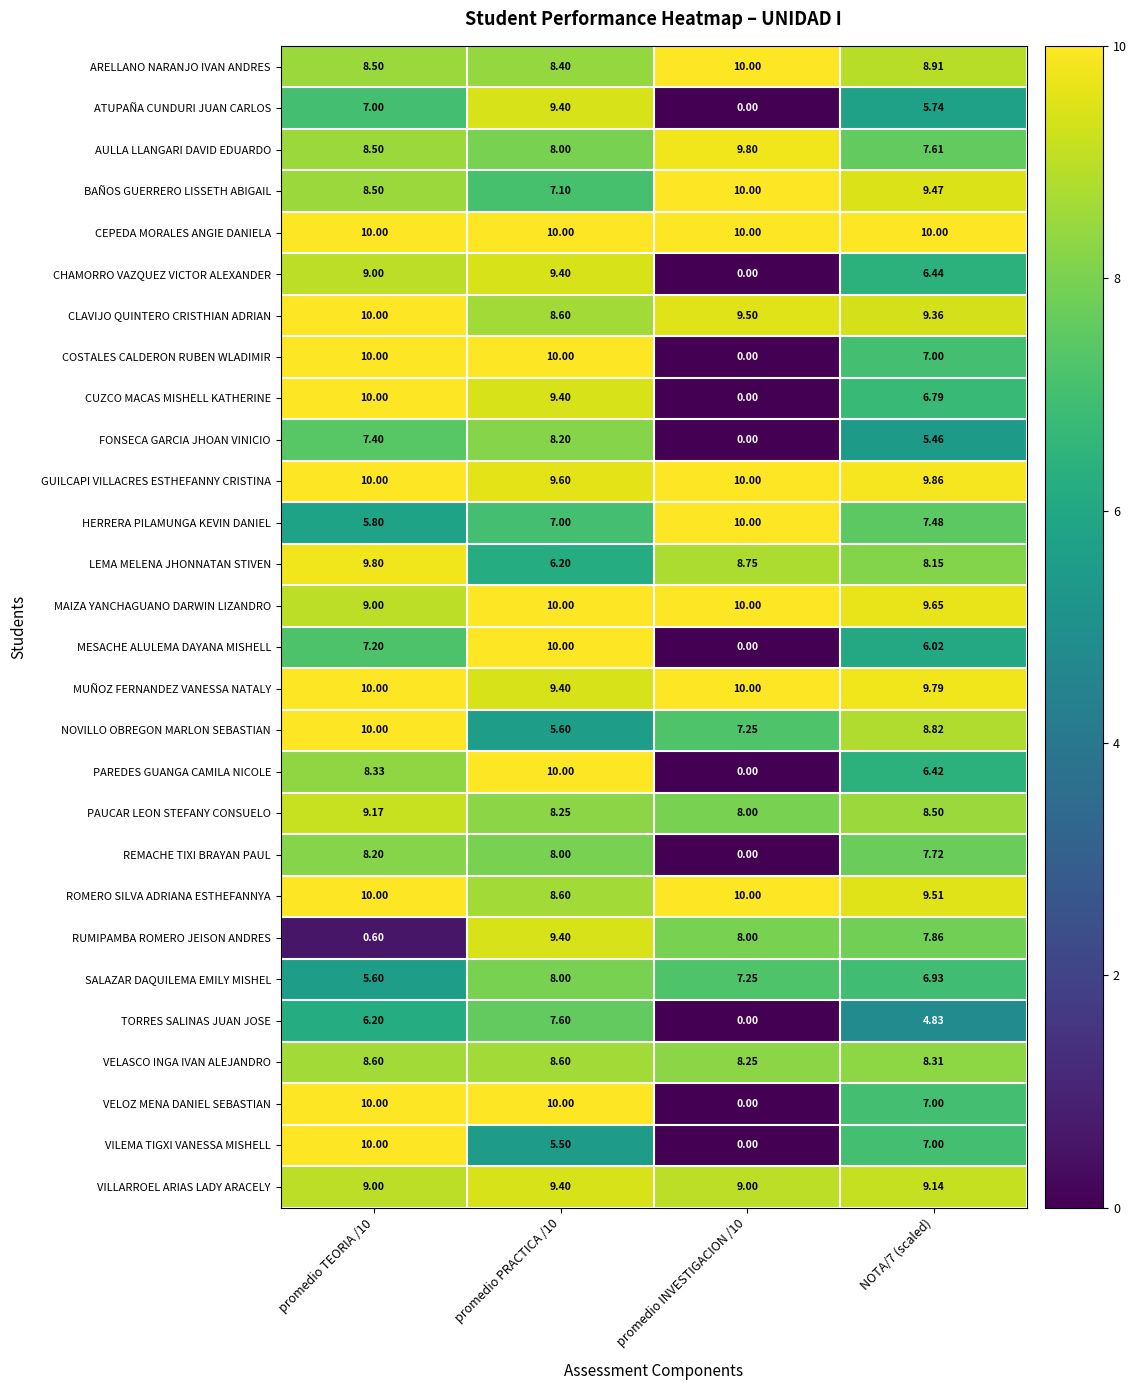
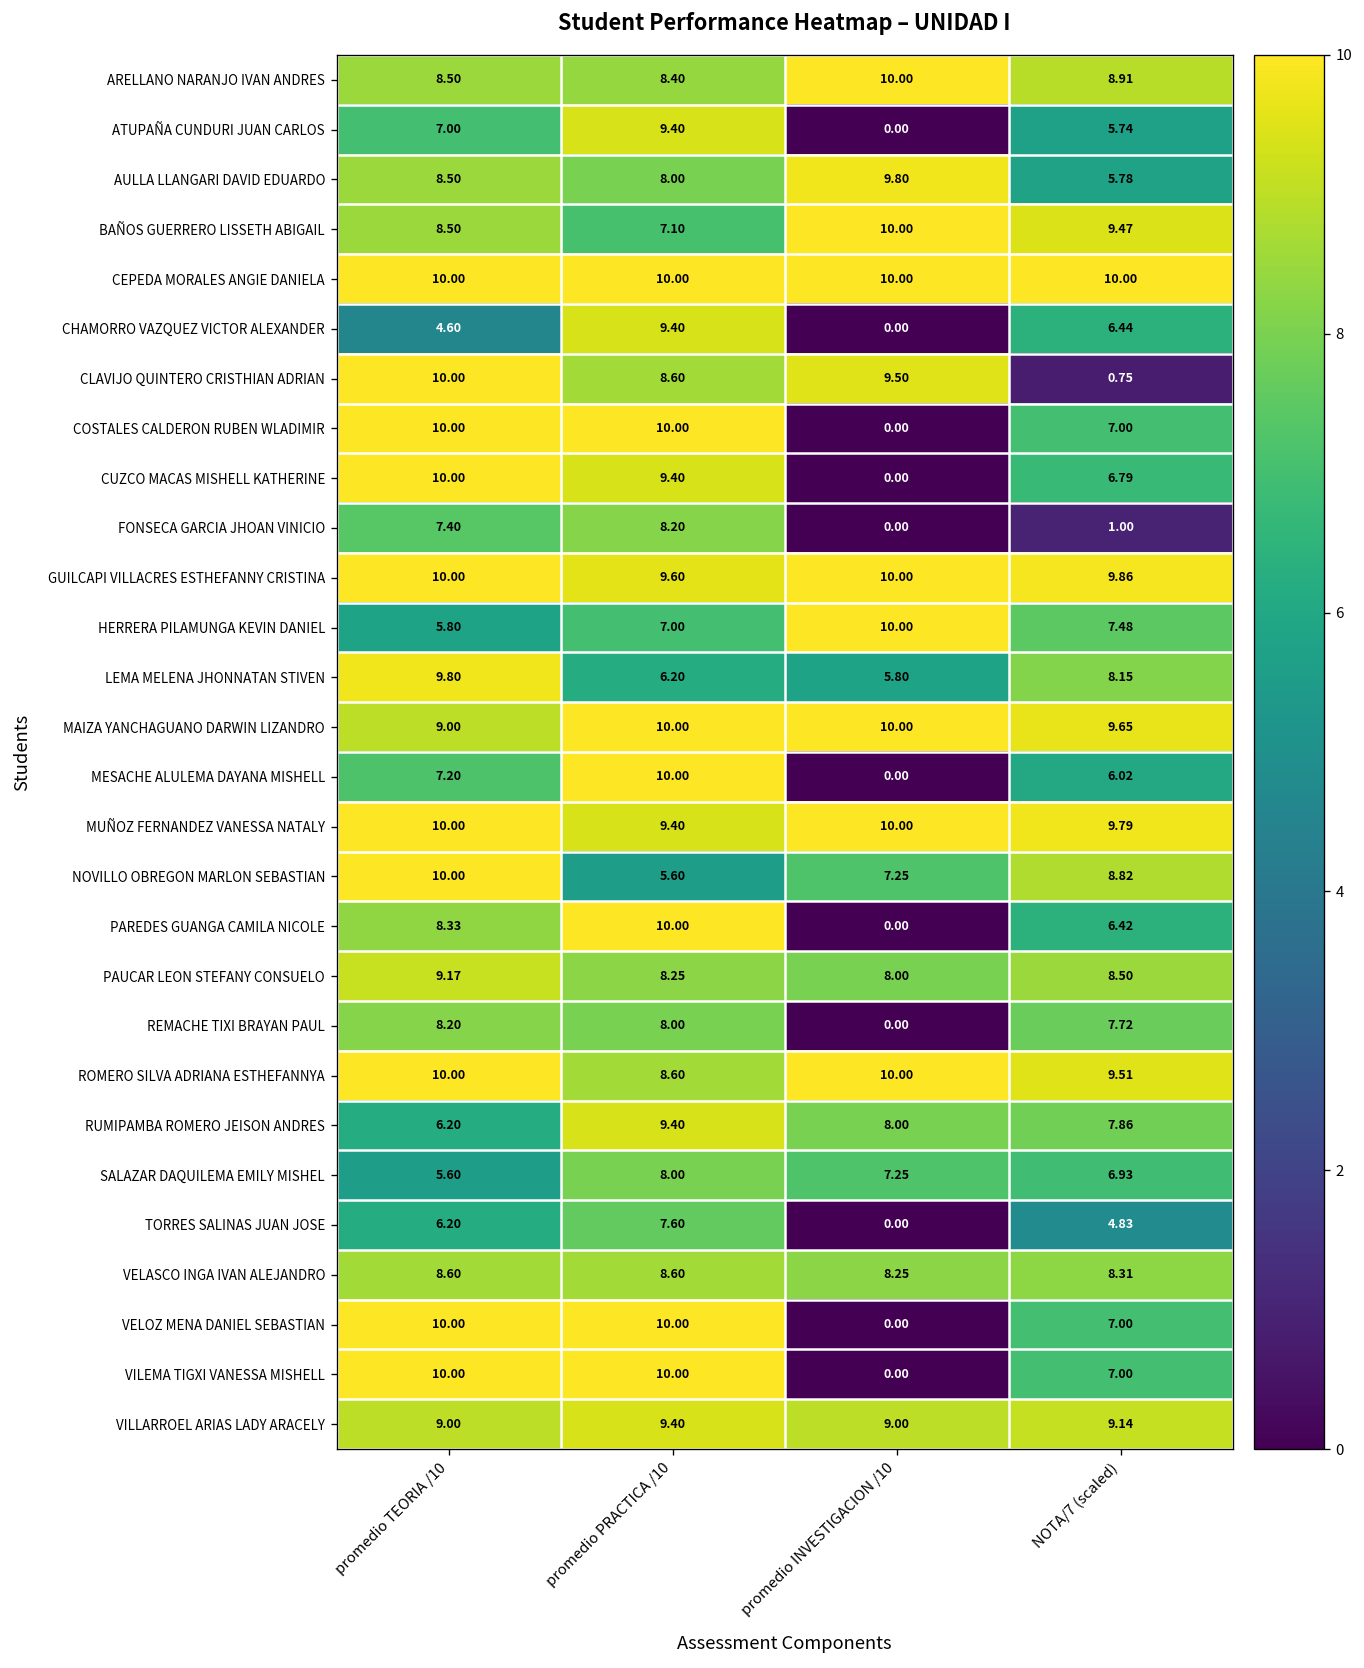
  {
    "ARELLANO NARANJO IVAN ANDRES": {
      "promedio TEORIA /10": 8.50,
      "promedio PRACTICA /10": 8.40,
      "promedio INVESTIGACION /10": 10.00,
      "NOTA/7 (scaled)": 8.91
    },
    "ATUPAÑA CUNDURI JUAN CARLOS": {
      "promedio TEORIA /10": 7.00,
      "promedio PRACTICA /10": 9.40,
      "promedio INVESTIGACION /10": 0.00,
      "NOTA/7 (scaled)": 5.74
    },
    "AULLA LLANGARI DAVID EDUARDO": {
      "promedio TEORIA /10": 8.50,
      "promedio PRACTICA /10": 8.00,
      "promedio INVESTIGACION /10": 9.80,
-     "NOTA/7 (scaled)": 7.61
+     "NOTA/7 (scaled)": 5.78
    },
    "BAÑOS GUERRERO LISSETH ABIGAIL": {
      "promedio TEORIA /10": 8.50,
      "promedio PRACTICA /10": 7.10,
      "promedio INVESTIGACION /10": 10.00,
      "NOTA/7 (scaled)": 9.47
    },
    "CEPEDA MORALES ANGIE DANIELA": {
      "promedio TEORIA /10": 10.00,
      "promedio PRACTICA /10": 10.00,
      "promedio INVESTIGACION /10": 10.00,
      "NOTA/7 (scaled)": 10.00
    },
    "CHAMORRO VAZQUEZ VICTOR ALEXANDER": {
-     "promedio TEORIA /10": 9.00,
+     "promedio TEORIA /10": 4.60,
      "promedio PRACTICA /10": 9.40,
      "promedio INVESTIGACION /10": 0.00,
      "NOTA/7 (scaled)": 6.44
    },
    "CLAVIJO QUINTERO CRISTHIAN ADRIAN": {
      "promedio TEORIA /10": 10.00,
      "promedio PRACTICA /10": 8.60,
      "promedio INVESTIGACION /10": 9.50,
-     "NOTA/7 (scaled)": 9.36
+     "NOTA/7 (scaled)": 0.75
    },
    "COSTALES CALDERON RUBEN WLADIMIR": {
      "promedio TEORIA /10": 10.00,
      "promedio PRACTICA /10": 10.00,
      "promedio INVESTIGACION /10": 0.00,
      "NOTA/7 (scaled)": 7.00
    },
    "CUZCO MACAS MISHELL KATHERINE": {
      "promedio TEORIA /10": 10.00,
      "promedio PRACTICA /10": 9.40,
      "promedio INVESTIGACION /10": 0.00,
      "NOTA/7 (scaled)": 6.79
    },
    "FONSECA GARCIA JHOAN VINICIO": {
      "promedio TEORIA /10": 7.40,
      "promedio PRACTICA /10": 8.20,
      "promedio INVESTIGACION /10": 0.00,
-     "NOTA/7 (scaled)": 5.46
+     "NOTA/7 (scaled)": 1.00
    },
    "GUILCAPI VILLACRES ESTHEFANNY CRISTINA": {
      "promedio TEORIA /10": 10.00,
      "promedio PRACTICA /10": 9.60,
      "promedio INVESTIGACION /10": 10.00,
      "NOTA/7 (scaled)": 9.86
    },
    "HERRERA PILAMUNGA KEVIN DANIEL": {
      "promedio TEORIA /10": 5.80,
      "promedio PRACTICA /10": 7.00,
      "promedio INVESTIGACION /10": 10.00,
      "NOTA/7 (scaled)": 7.48
    },
    "LEMA MELENA JHONNATAN STIVEN": {
      "promedio TEORIA /10": 9.80,
      "promedio PRACTICA /10": 6.20,
-     "promedio INVESTIGACION /10": 8.75,
+     "promedio INVESTIGACION /10": 5.80,
      "NOTA/7 (scaled)": 8.15
    },
    "MAIZA YANCHAGUANO DARWIN LIZANDRO": {
      "promedio TEORIA /10": 9.00,
      "promedio PRACTICA /10": 10.00,
      "promedio INVESTIGACION /10": 10.00,
      "NOTA/7 (scaled)": 9.65
    },
    "MESACHE ALULEMA DAYANA MISHELL": {
      "promedio TEORIA /10": 7.20,
      "promedio PRACTICA /10": 10.00,
      "promedio INVESTIGACION /10": 0.00,
      "NOTA/7 (scaled)": 6.02
    },
    "MUÑOZ FERNANDEZ VANESSA NATALY": {
      "promedio TEORIA /10": 10.00,
      "promedio PRACTICA /10": 9.40,
      "promedio INVESTIGACION /10": 10.00,
      "NOTA/7 (scaled)": 9.79
    },
    "NOVILLO OBREGON MARLON SEBASTIAN": {
      "promedio TEORIA /10": 10.00,
      "promedio PRACTICA /10": 5.60,
      "promedio INVESTIGACION /10": 7.25,
      "NOTA/7 (scaled)": 8.82
    },
    "PAREDES GUANGA CAMILA NICOLE": {
      "promedio TEORIA /10": 8.33,
      "promedio PRACTICA /10": 10.00,
      "promedio INVESTIGACION /10": 0.00,
      "NOTA/7 (scaled)": 6.42
    },
    "PAUCAR LEON STEFANY CONSUELO": {
      "promedio TEORIA /10": 9.17,
      "promedio PRACTICA /10": 8.25,
      "promedio INVESTIGACION /10": 8.00,
      "NOTA/7 (scaled)": 8.50
    },
    "REMACHE TIXI BRAYAN PAUL": {
      "promedio TEORIA /10": 8.20,
      "promedio PRACTICA /10": 8.00,
      "promedio INVESTIGACION /10": 0.00,
      "NOTA/7 (scaled)": 7.72
    },
    "ROMERO SILVA ADRIANA ESTHEFANNYA": {
      "promedio TEORIA /10": 10.00,
      "promedio PRACTICA /10": 8.60,
      "promedio INVESTIGACION /10": 10.00,
      "NOTA/7 (scaled)": 9.51
    },
    "RUMIPAMBA ROMERO JEISON ANDRES": {
-     "promedio TEORIA /10": 0.60,
+     "promedio TEORIA /10": 6.20,
      "promedio PRACTICA /10": 9.40,
      "promedio INVESTIGACION /10": 8.00,
      "NOTA/7 (scaled)": 7.86
    },
    "SALAZAR DAQUILEMA EMILY MISHEL": {
      "promedio TEORIA /10": 5.60,
      "promedio PRACTICA /10": 8.00,
      "promedio INVESTIGACION /10": 7.25,
      "NOTA/7 (scaled)": 6.93
    },
    "TORRES SALINAS JUAN JOSE": {
      "promedio TEORIA /10": 6.20,
      "promedio PRACTICA /10": 7.60,
      "promedio INVESTIGACION /10": 0.00,
      "NOTA/7 (scaled)": 4.83
    },
    "VELASCO INGA IVAN ALEJANDRO": {
      "promedio TEORIA /10": 8.60,
      "promedio PRACTICA /10": 8.60,
      "promedio INVESTIGACION /10": 8.25,
      "NOTA/7 (scaled)": 8.31
    },
    "VELOZ MENA DANIEL SEBASTIAN": {
      "promedio TEORIA /10": 10.00,
      "promedio PRACTICA /10": 10.00,
      "promedio INVESTIGACION /10": 0.00,
      "NOTA/7 (scaled)": 7.00
    },
    "VILEMA TIGXI VANESSA MISHELL": {
      "promedio TEORIA /10": 10.00,
-     "promedio PRACTICA /10": 5.50,
+     "promedio PRACTICA /10": 10.00,
      "promedio INVESTIGACION /10": 0.00,
      "NOTA/7 (scaled)": 7.00
    },
    "VILLARROEL ARIAS LADY ARACELY": {
      "promedio TEORIA /10": 9.00,
      "promedio PRACTICA /10": 9.40,
      "promedio INVESTIGACION /10": 9.00,
      "NOTA/7 (scaled)": 9.14
    }
  }
